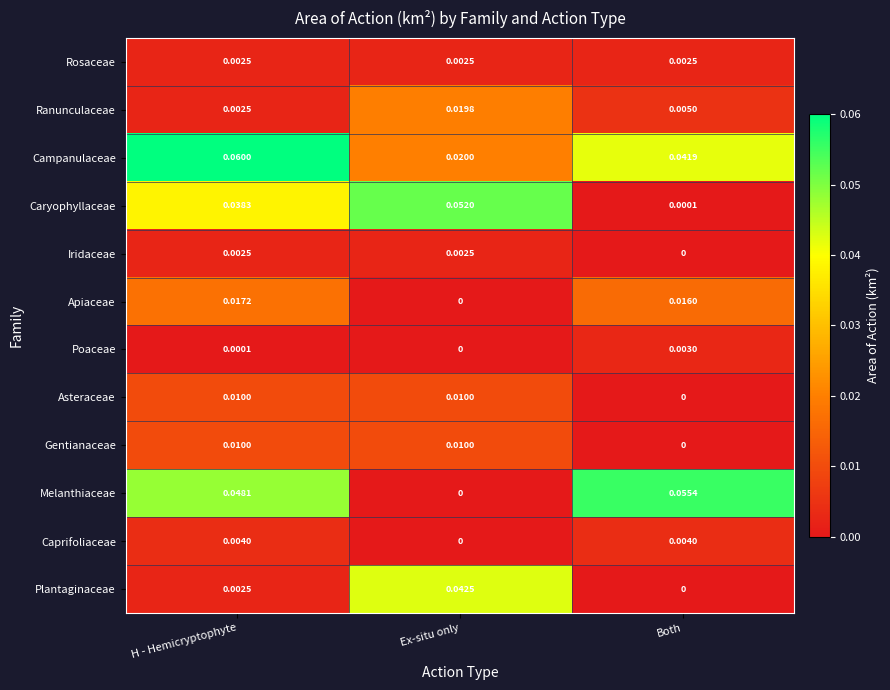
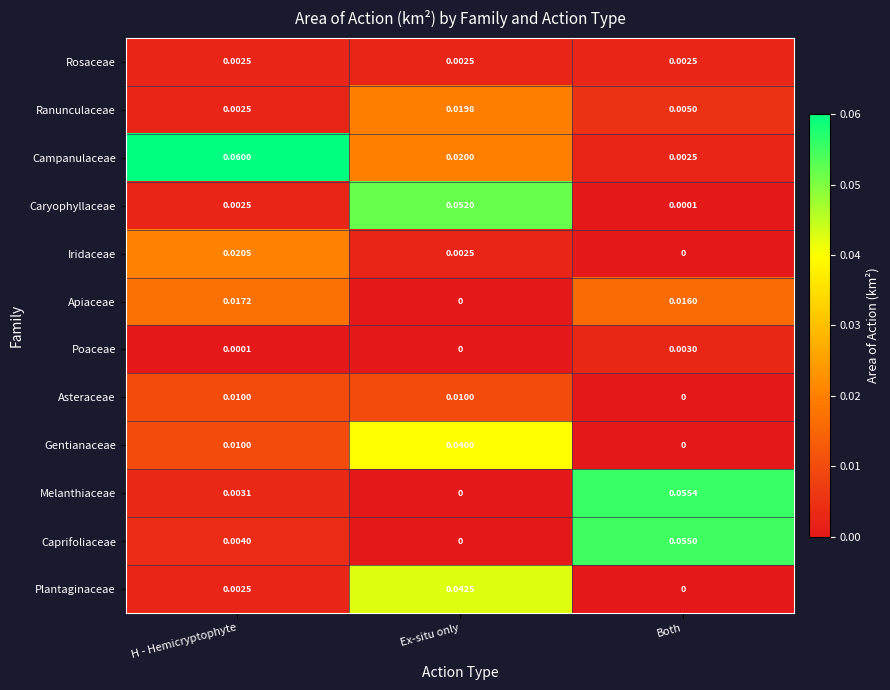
  {
    "Rosaceae": {
      "H - Hemicryptophyte": 0.0025,
      "Ex-situ only": 0.0025,
      "Both": 0.0025
    },
    "Ranunculaceae": {
      "H - Hemicryptophyte": 0.0025,
      "Ex-situ only": 0.0198,
      "Both": 0.0050
    },
    "Campanulaceae": {
      "H - Hemicryptophyte": 0.0600,
      "Ex-situ only": 0.0200,
-     "Both": 0.0419
+     "Both": 0.0025
    },
    "Caryophyllaceae": {
-     "H - Hemicryptophyte": 0.0383,
+     "H - Hemicryptophyte": 0.0025,
      "Ex-situ only": 0.0520,
      "Both": 0.0001
    },
    "Iridaceae": {
-     "H - Hemicryptophyte": 0.0025,
+     "H - Hemicryptophyte": 0.0205,
      "Ex-situ only": 0.0025,
      "Both": 0
    },
    "Apiaceae": {
      "H - Hemicryptophyte": 0.0172,
      "Ex-situ only": 0,
      "Both": 0.0160
    },
    "Poaceae": {
      "H - Hemicryptophyte": 0.0001,
      "Ex-situ only": 0,
      "Both": 0.0030
    },
    "Asteraceae": {
      "H - Hemicryptophyte": 0.0100,
      "Ex-situ only": 0.0100,
      "Both": 0
    },
    "Gentianaceae": {
      "H - Hemicryptophyte": 0.0100,
-     "Ex-situ only": 0.0100,
+     "Ex-situ only": 0.0400,
      "Both": 0
    },
    "Melanthiaceae": {
-     "H - Hemicryptophyte": 0.0481,
+     "H - Hemicryptophyte": 0.0031,
      "Ex-situ only": 0,
      "Both": 0.0554
    },
    "Caprifoliaceae": {
      "H - Hemicryptophyte": 0.0040,
      "Ex-situ only": 0,
-     "Both": 0.0040
+     "Both": 0.0550
    },
    "Plantaginaceae": {
      "H - Hemicryptophyte": 0.0025,
      "Ex-situ only": 0.0425,
      "Both": 0
    }
  }
